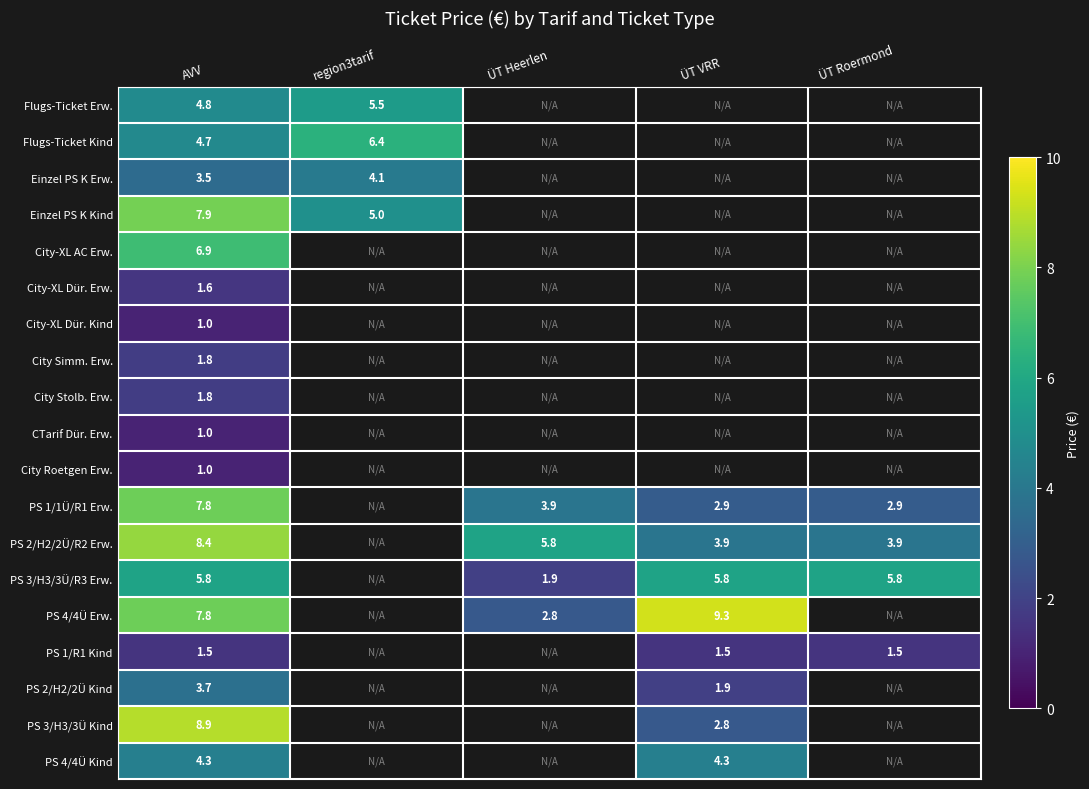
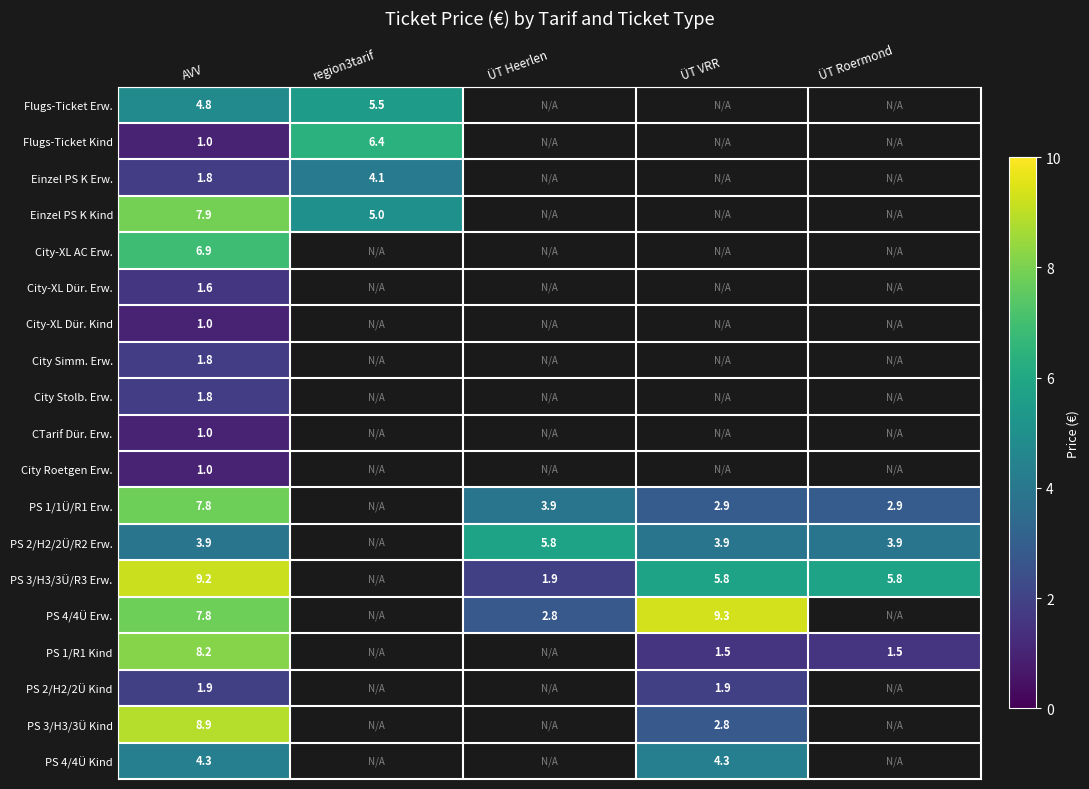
  {
    "Flugs-Ticket Erw.": {
      "AVV": 4.8,
      "region3tarif": 5.5
    },
    "Flugs-Ticket Kind": {
-     "AVV": 4.7,
+     "AVV": 1.0,
      "region3tarif": 6.4
    },
    "Einzel PS K Erw.": {
-     "AVV": 3.5,
+     "AVV": 1.8,
      "region3tarif": 4.1
    },
    "Einzel PS K Kind": {
      "AVV": 7.9,
      "region3tarif": 5.0
    },
    "City-XL AC Erw.": {
      "AVV": 6.9
    },
    "City-XL Dür. Erw.": {
      "AVV": 1.6
    },
    "City-XL Dür. Kind": {
      "AVV": 1.0
    },
    "City Simm. Erw.": {
      "AVV": 1.8
    },
    "City Stolb. Erw.": {
      "AVV": 1.8
    },
    "CTarif Dür. Erw.": {
      "AVV": 1.0
    },
    "City Roetgen Erw.": {
      "AVV": 1.0
    },
    "PS 1/1Ü/R1 Erw.": {
      "AVV": 7.8,
      "ÜT Heerlen": 3.9,
      "ÜT VRR": 2.9,
      "ÜT Roermond": 2.9
    },
    "PS 2/H2/2Ü/R2 Erw.": {
-     "AVV": 8.4,
+     "AVV": 3.9,
      "ÜT Heerlen": 5.8,
      "ÜT VRR": 3.9,
      "ÜT Roermond": 3.9
    },
    "PS 3/H3/3Ü/R3 Erw.": {
-     "AVV": 5.8,
+     "AVV": 9.2,
      "ÜT Heerlen": 1.9,
      "ÜT VRR": 5.8,
      "ÜT Roermond": 5.8
    },
    "PS 4/4Ü Erw.": {
      "AVV": 7.8,
      "ÜT Heerlen": 2.8,
      "ÜT VRR": 9.3
    },
    "PS 1/R1 Kind": {
-     "AVV": 1.5,
+     "AVV": 8.2,
      "ÜT VRR": 1.5,
      "ÜT Roermond": 1.5
    },
    "PS 2/H2/2Ü Kind": {
-     "AVV": 3.7,
+     "AVV": 1.9,
      "ÜT VRR": 1.9
    },
    "PS 3/H3/3Ü Kind": {
      "AVV": 8.9,
      "ÜT VRR": 2.8
    },
    "PS 4/4Ü Kind": {
      "AVV": 4.3,
      "ÜT VRR": 4.3
    }
  }
